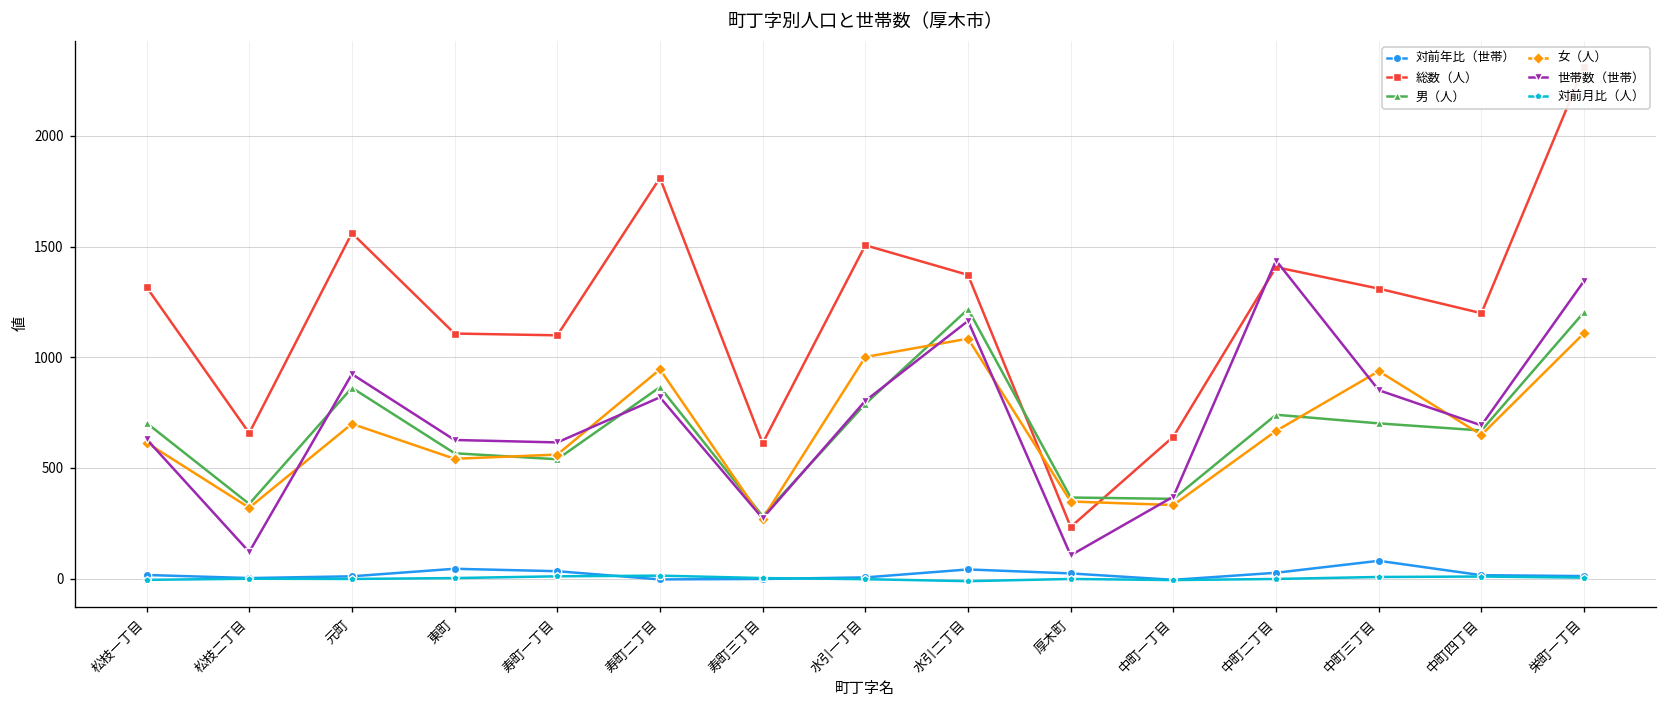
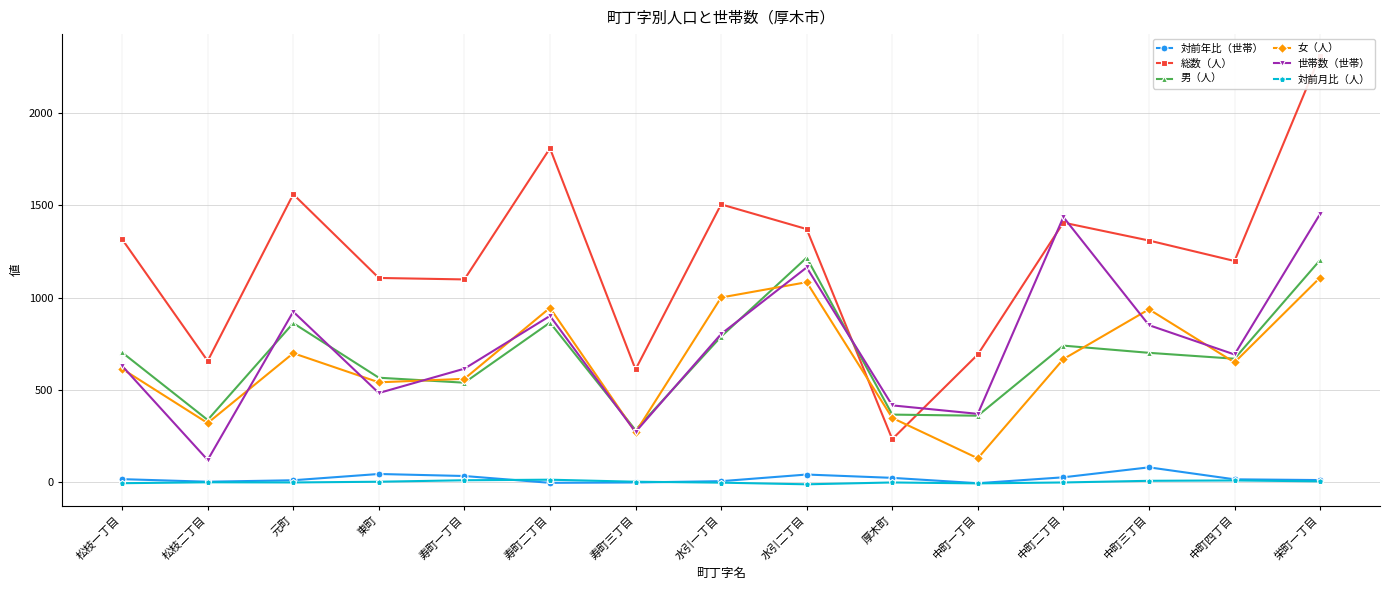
  {
    "総数（人）": {
      "松枝一丁目": 1320,
      "松枝二丁目": 660,
      "元町": 1560,
      "東町": 1110,
      "寿町一丁目": 1100,
      "寿町二丁目": 1810,
      "寿町三丁目": 610,
      "水引一丁目": 1510,
      "水引二丁目": 1370,
      "厚木町": 230,
-     "中町一丁目": 640,
+     "中町一丁目": 690,
      "中町二丁目": 1410,
      "中町三丁目": 1310,
      "中町四丁目": 1200
    },
    "男（人）": {
      "松枝一丁目": 700,
      "松枝二丁目": 340,
      "元町": 860,
      "東町": 570,
      "寿町一丁目": 540,
      "寿町二丁目": 870,
      "水引一丁目": 790,
      "水引二丁目": 1220,
      "厚木町": 370,
      "中町二丁目": 740,
      "中町三丁目": 700,
      "中町四丁目": 670,
      "栄町一丁目": 1200
    },
    "女（人）": {
      "松枝一丁目": 610,
      "松枝二丁目": 320,
      "元町": 700,
      "東町": 540,
      "寿町一丁目": 560,
      "寿町二丁目": 950,
      "水引一丁目": 1000,
      "水引二丁目": 1080,
      "厚木町": 350,
-     "中町一丁目": 330,
+     "中町一丁目": 130,
      "中町二丁目": 670,
      "中町三丁目": 940,
      "中町四丁目": 650,
      "栄町一丁目": 1110
    },
    "世帯数（世帯）": {
      "松枝一丁目": 630,
      "松枝二丁目": 120,
      "元町": 920,
-     "東町": 630,
+     "東町": 480,
      "寿町一丁目": 620,
-     "寿町二丁目": 820,
+     "寿町二丁目": 900,
      "水引一丁目": 800,
      "水引二丁目": 1160,
-     "厚木町": 110,
+     "厚木町": 420,
      "中町二丁目": 1440,
      "中町三丁目": 850,
      "中町四丁目": 690,
-     "栄町一丁目": 1350
+     "栄町一丁目": 1450
    }
  }
